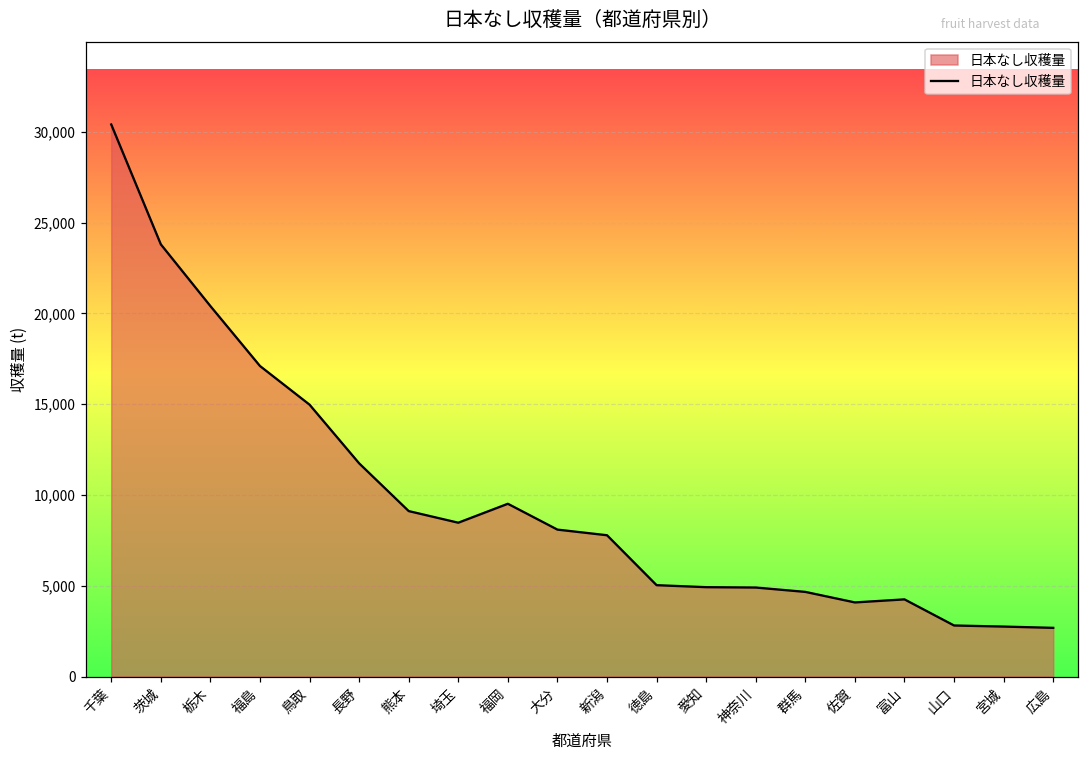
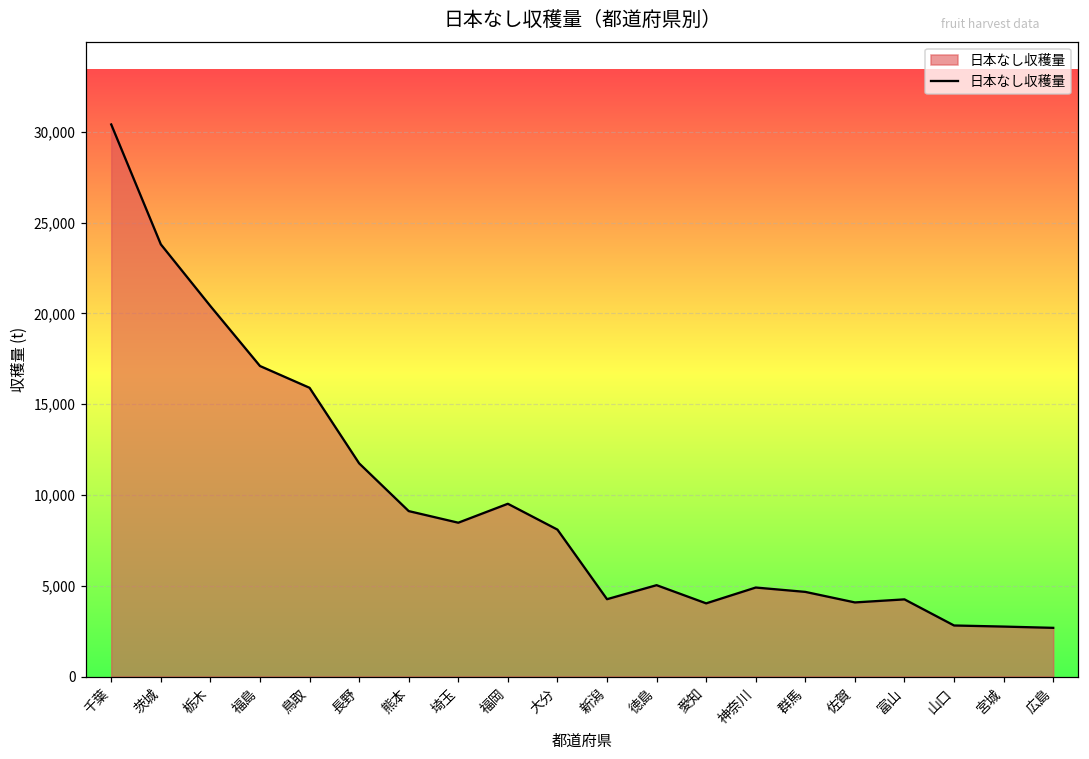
  {
    "千葉": "30,400",
    "茨城": "23,800",
    "栃木": "20,400",
    "福島": "17,100",
-   "鳥取": "15,000",
+   "鳥取": "15,900",
    "長野": "11,700",
    "熊本": "9,100",
    "埼玉": "8,500",
    "福岡": "9,500",
    "大分": "8,100",
-   "新潟": "7,800",
+   "新潟": "4,300",
    "徳島": "5,000",
-   "愛知": "4,900",
+   "愛知": "4,000",
    "神奈川": "4,900",
    "群馬": "4,700",
    "佐賀": "4,100",
    "富山": "4,200",
    "山口": "2,800",
    "宮城": "2,800",
    "広島": "2,700"
  }
